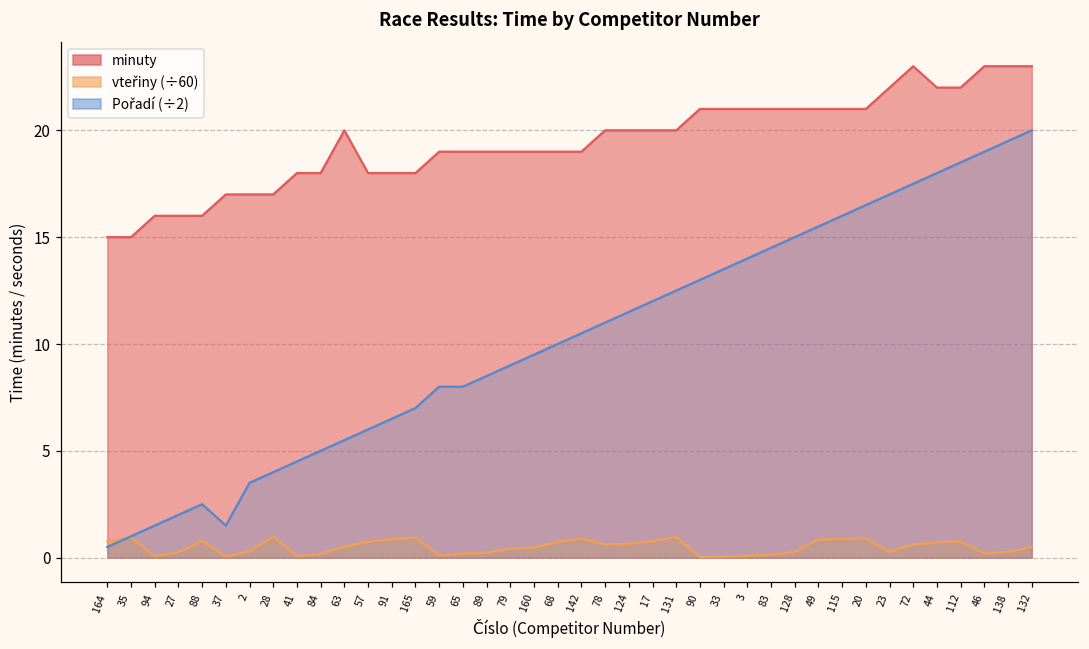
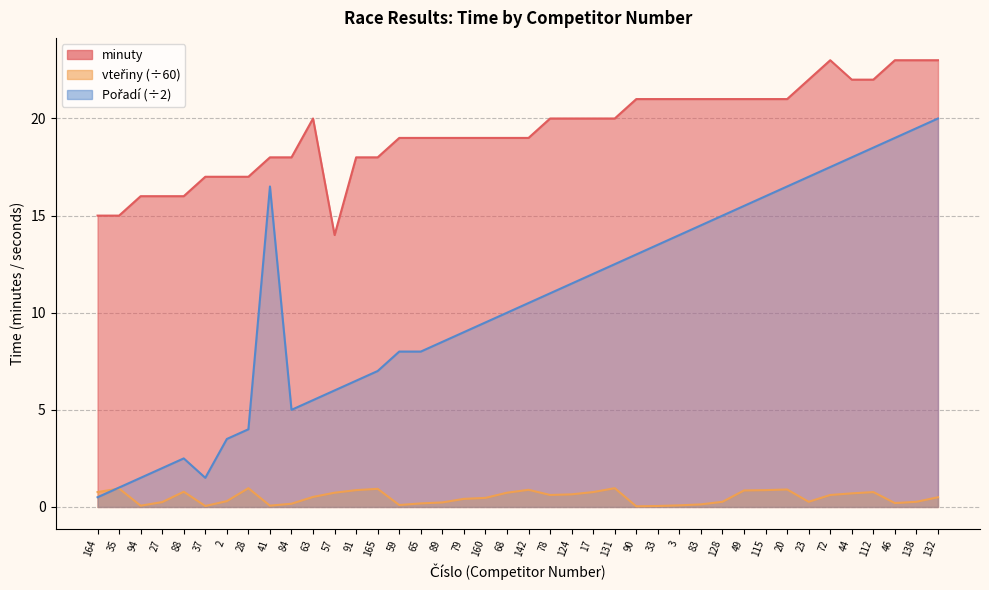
  {
    "minuty": {
      "164": 15,
      "35": 15,
      "94": 16,
      "27": 16,
      "88": 16,
      "37": 17,
      "2": 17,
      "28": 17,
      "41": 18,
      "84": 18,
      "63": 20,
-     "57": 18,
+     "57": 14,
      "91": 18,
      "165": 18,
      "59": 19,
      "65": 19,
      "89": 19,
      "79": 19,
      "160": 19,
      "68": 19,
      "142": 19,
      "78": 20,
      "124": 20,
      "17": 20,
      "131": 20,
      "90": 21,
      "33": 21,
      "3": 21,
      "83": 21,
      "128": 21,
      "49": 21,
      "115": 21,
      "20": 21,
      "23": 22,
      "72": 23,
      "44": 22,
      "112": 22,
      "46": 23,
      "138": 23,
      "132": 23
    },
    "vteřiny (÷60)": {
      "164": 0.8,
      "94": 0.1,
      "27": 0.3,
      "88": 0.8,
      "37": 0.1,
      "2": 0.3,
      "28": 1.0,
      "41": 0.1,
      "84": 0.2,
      "63": 0.5,
      "57": 0.7,
      "91": 0.9,
      "165": 0.9,
      "59": 0.1,
      "65": 0.2,
      "89": 0.2,
      "79": 0.4,
      "160": 0.5,
      "68": 0.7,
      "142": 0.9,
      "78": 0.6,
      "124": 0.7,
      "17": 0.8,
      "131": 1.0,
      "90": 0.0,
      "33": 0.1,
      "3": 0.1,
      "83": 0.1,
      "128": 0.3,
      "49": 0.9,
      "115": 0.9,
      "20": 0.9,
      "23": 0.3,
      "72": 0.6,
      "44": 0.7,
      "112": 0.8,
      "46": 0.2,
      "138": 0.3,
      "132": 0.5
    },
    "Pořadí (÷2)": {
      "164": 0.5,
      "94": 1.5,
      "27": 2.0,
      "88": 2.5,
      "37": 1.5,
      "2": 3.5,
      "28": 4.0,
-     "41": 4.5,
+     "41": 16.5,
      "84": 5.0,
      "63": 5.5,
      "57": 6.0,
      "91": 6.5,
      "165": 7.0,
      "59": 8.0,
      "65": 8.0,
      "89": 8.5,
      "79": 9.0,
      "160": 9.5,
      "68": 10.0,
      "142": 10.5,
      "78": 11.0,
      "124": 11.5,
      "17": 12.0,
      "131": 12.5,
      "90": 13.0,
      "33": 13.5,
      "3": 14.0,
      "83": 14.5,
      "128": 15.0,
      "49": 15.5,
      "115": 16.0,
      "20": 16.5,
      "23": 17.0,
      "72": 17.5,
      "44": 18.0,
      "112": 18.5,
      "46": 19.0,
      "138": 19.5,
      "132": 20.0
    }
  }
